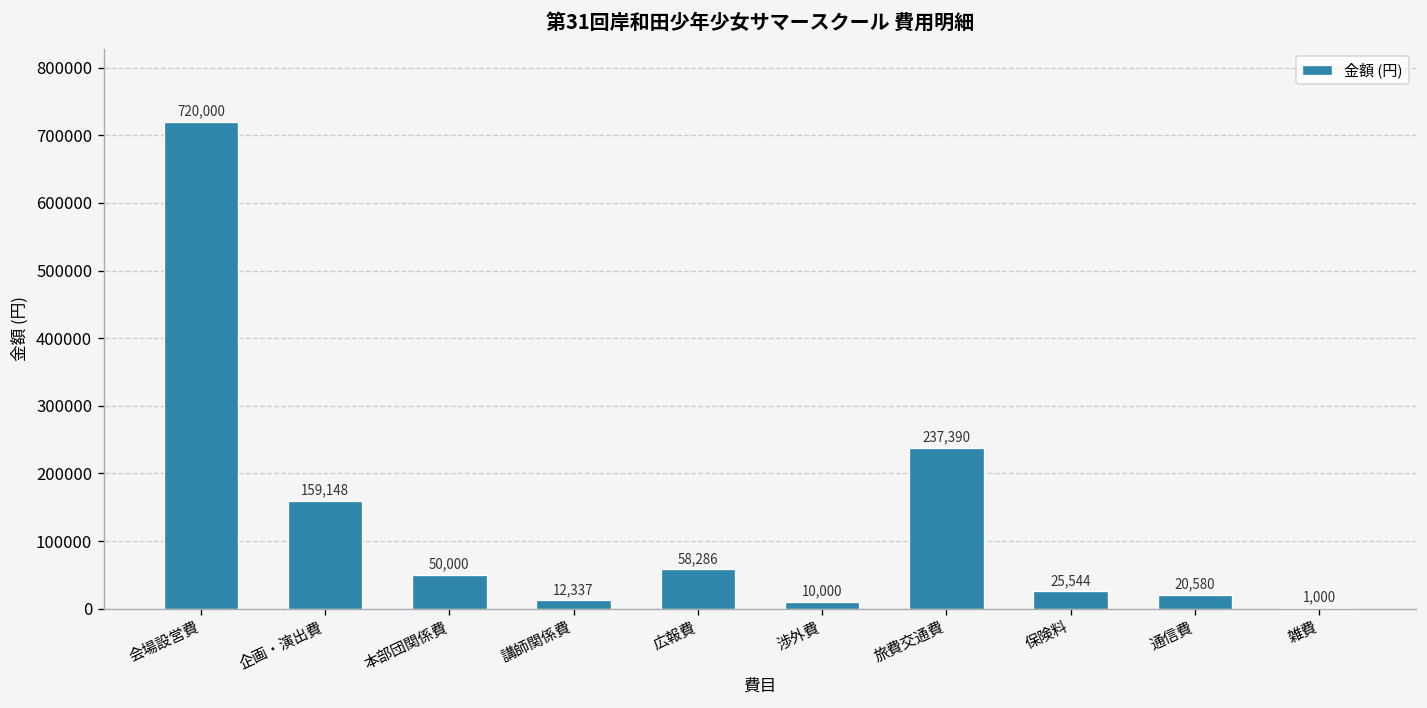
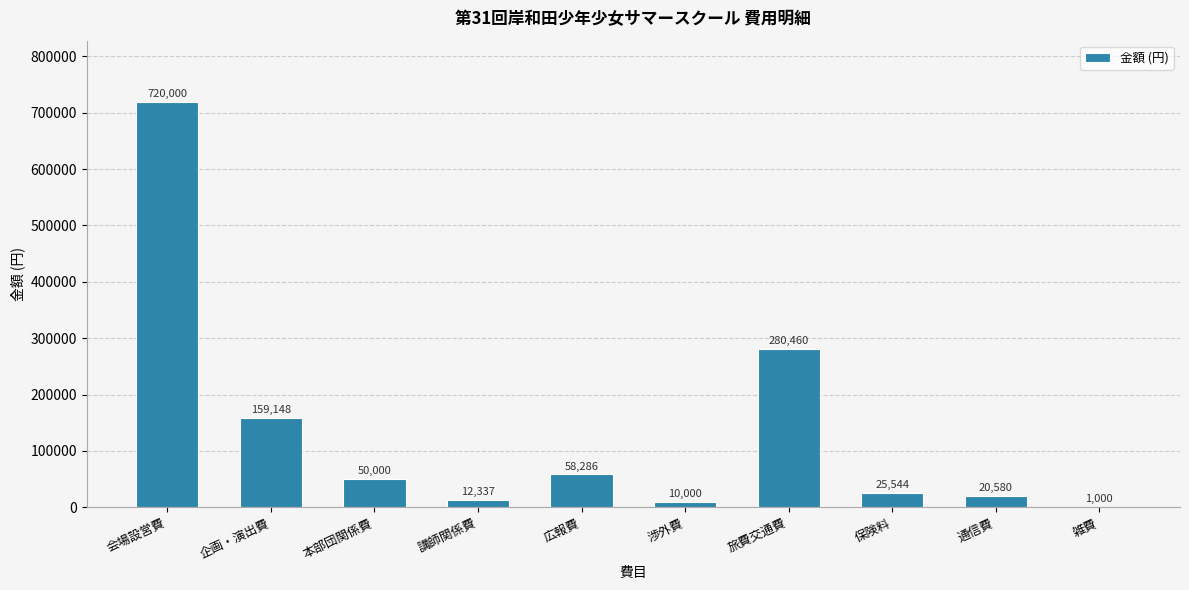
  {
    "会場設営費": "720,000",
    "企画・演出費": "159,148",
    "本部団関係費": "50,000",
    "講師関係費": "12,337",
    "広報費": "58,286",
    "渉外費": "10,000",
-   "旅費交通費": "237,390",
+   "旅費交通費": "280,460",
    "保険料": "25,544",
    "通信費": "20,580",
    "雑費": "1,000"
  }
